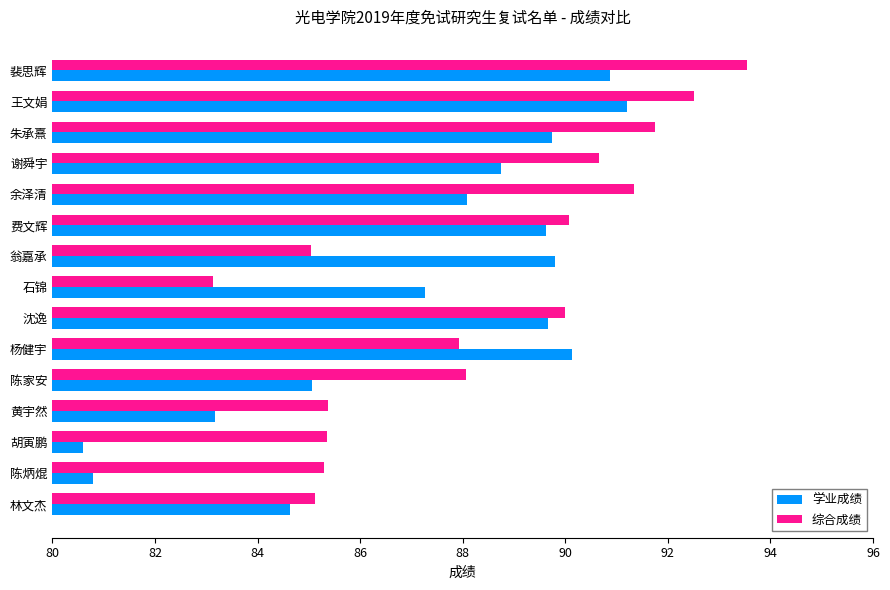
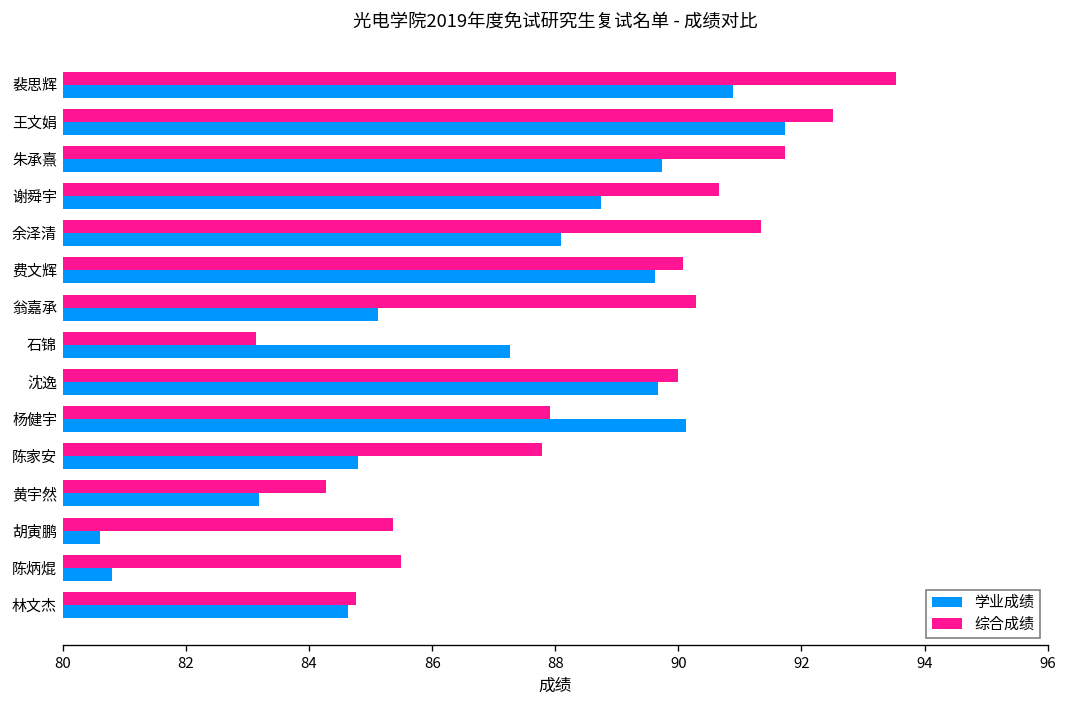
  {
    "学业成绩": {
      "裴思辉": 90.9,
-     "王文娟": 91.2,
+     "王文娟": 91.7,
      "朱承熹": 89.7,
      "谢舜宇": 88.7,
      "余泽清": 88.1,
      "费文辉": 89.6,
-     "翁嘉承": 89.8,
+     "翁嘉承": 85.1,
      "石锦": 87.3,
      "沈逸": 89.7,
      "杨健宇": 90.1,
-     "陈家安": 85.1,
+     "陈家安": 84.8,
      "黄宇然": 83.2,
      "胡寅鹏": 80.6,
      "陈炳焜": 80.8,
      "林文杰": 84.6
    },
    "综合成绩": {
      "裴思辉": 93.5,
      "王文娟": 92.5,
      "朱承熹": 91.7,
      "谢舜宇": 90.7,
      "余泽清": 91.3,
      "费文辉": 90.1,
-     "翁嘉承": 85.1,
+     "翁嘉承": 90.3,
      "石锦": 83.1,
      "沈逸": 90.0,
      "杨健宇": 87.9,
-     "陈家安": 88.1,
-     "黄宇然": 85.4,
+     "陈家安": 87.8,
+     "黄宇然": 84.3,
      "胡寅鹏": 85.4,
-     "陈炳焜": 85.3,
-     "林文杰": 85.1
+     "陈炳焜": 85.5,
+     "林文杰": 84.8
    }
  }
